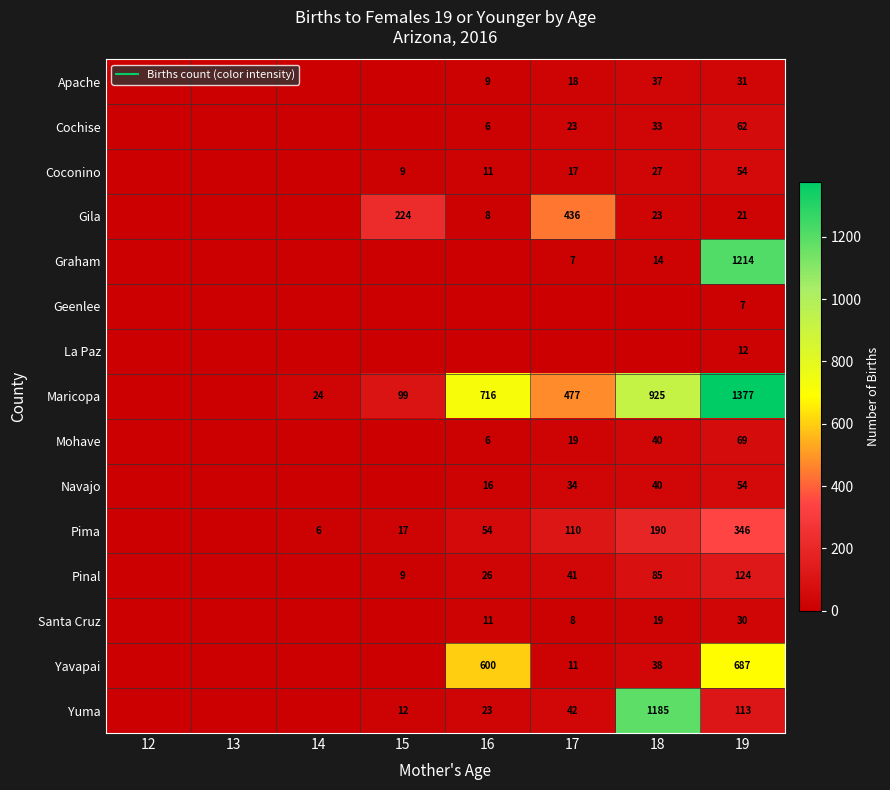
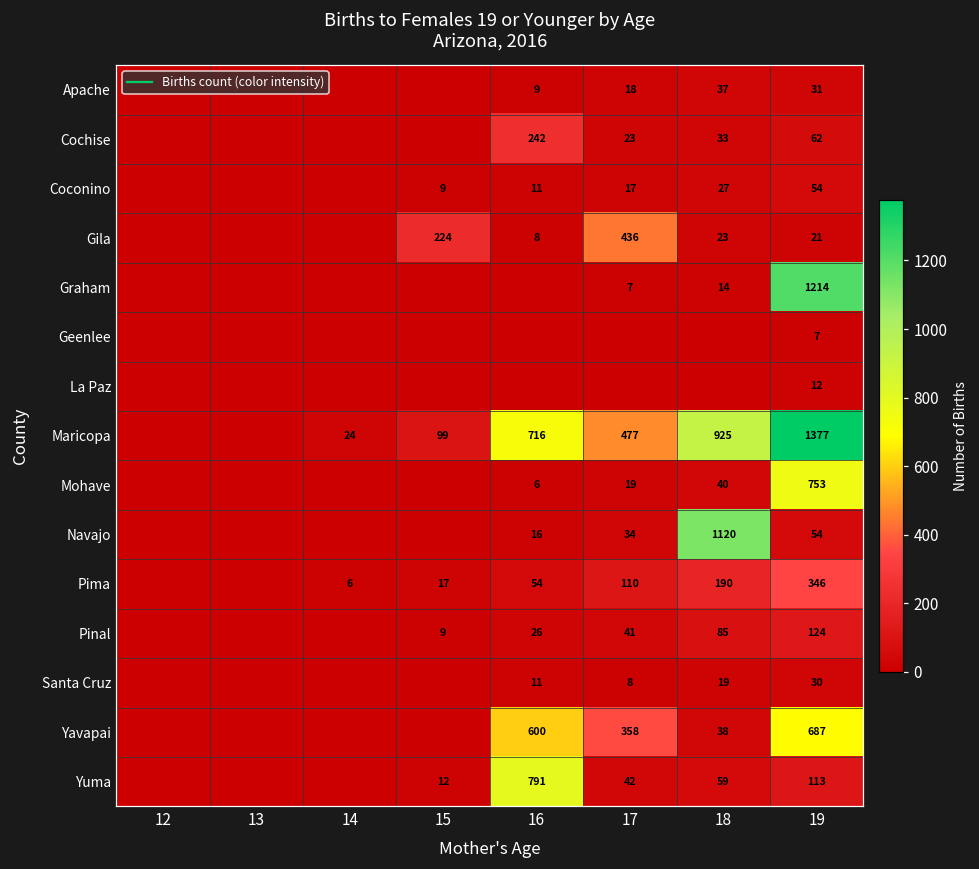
  {
    "Apache": {
      "16": 9,
      "17": 18,
      "18": 37,
      "19": 31
    },
    "Cochise": {
-     "16": 6,
+     "16": 242,
      "17": 23,
      "18": 33,
      "19": 62
    },
    "Coconino": {
      "15": 9,
      "16": 11,
      "17": 17,
      "18": 27,
      "19": 54
    },
    "Gila": {
      "15": 224,
      "16": 8,
      "17": 436,
      "18": 23,
      "19": 21
    },
    "Graham": {
      "17": 7,
      "18": 14,
      "19": 1214
    },
    "Geenlee": {
      "19": 7
    },
    "La Paz": {
      "19": 12
    },
    "Maricopa": {
      "14": 24,
      "15": 99,
      "16": 716,
      "17": 477,
      "18": 925,
      "19": 1377
    },
    "Mohave": {
      "16": 6,
      "17": 19,
      "18": 40,
-     "19": 69
+     "19": 753
    },
    "Navajo": {
      "16": 16,
      "17": 34,
-     "18": 40,
+     "18": 1120,
      "19": 54
    },
    "Pima": {
      "14": 6,
      "15": 17,
      "16": 54,
      "17": 110,
      "18": 190,
      "19": 346
    },
    "Pinal": {
      "15": 9,
      "16": 26,
      "17": 41,
      "18": 85,
      "19": 124
    },
    "Santa Cruz": {
      "16": 11,
      "17": 8,
      "18": 19,
      "19": 30
    },
    "Yavapai": {
      "16": 600,
-     "17": 11,
+     "17": 358,
      "18": 38,
      "19": 687
    },
    "Yuma": {
      "15": 12,
-     "16": 23,
+     "16": 791,
      "17": 42,
-     "18": 1185,
+     "18": 59,
      "19": 113
    }
  }
